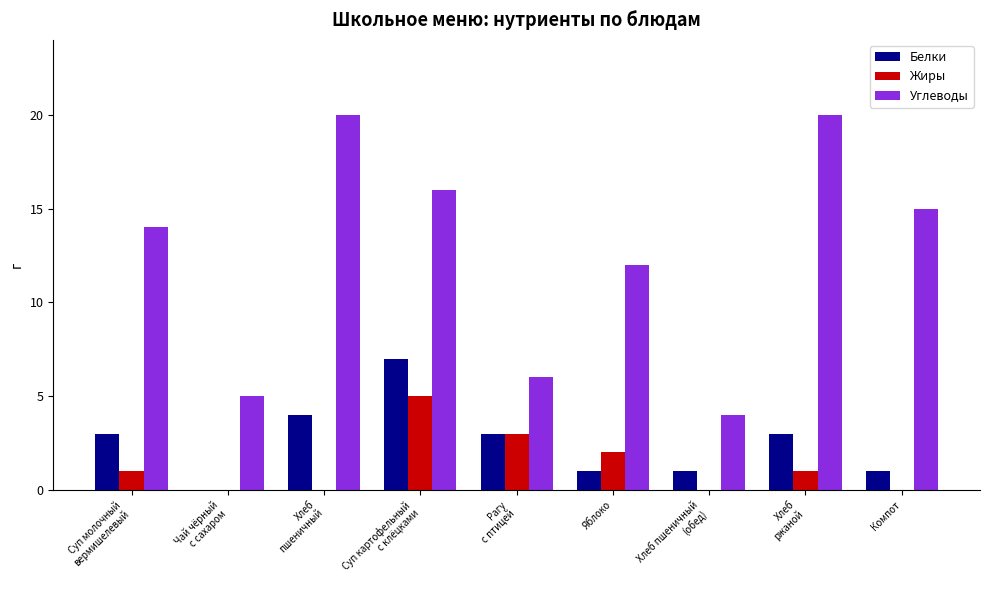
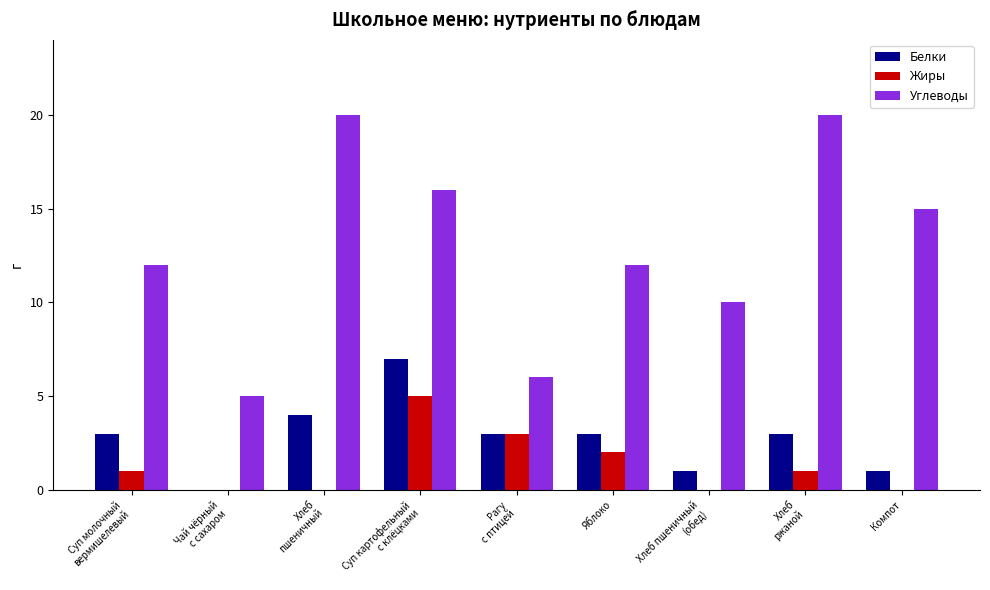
  {
    "Белки": {
      "Суп молочный вермишелевый": 3,
      "Чай чёрный с сахаром": 0,
      "Хлеб пшеничный": 4,
      "Суп картофельный с клёцками": 7,
      "Рагу с птицей": 3,
-     "Яблоко": 1,
+     "Яблоко": 3,
      "Хлеб пшеничный (обед)": 1,
      "Хлеб ржаной": 3,
      "Компот": 1
    },
    "Жиры": {
      "Суп молочный вермишелевый": 1,
      "Чай чёрный с сахаром": 0,
      "Хлеб пшеничный": 0,
      "Суп картофельный с клёцками": 5,
      "Рагу с птицей": 3,
      "Яблоко": 2,
      "Хлеб пшеничный (обед)": 0,
      "Хлеб ржаной": 1,
      "Компот": 0
    },
    "Углеводы": {
-     "Суп молочный вермишелевый": 14,
+     "Суп молочный вермишелевый": 12,
      "Чай чёрный с сахаром": 5,
      "Хлеб пшеничный": 20,
      "Суп картофельный с клёцками": 16,
      "Рагу с птицей": 6,
      "Яблоко": 12,
-     "Хлеб пшеничный (обед)": 4,
+     "Хлеб пшеничный (обед)": 10,
      "Хлеб ржаной": 20,
      "Компот": 15
    }
  }
